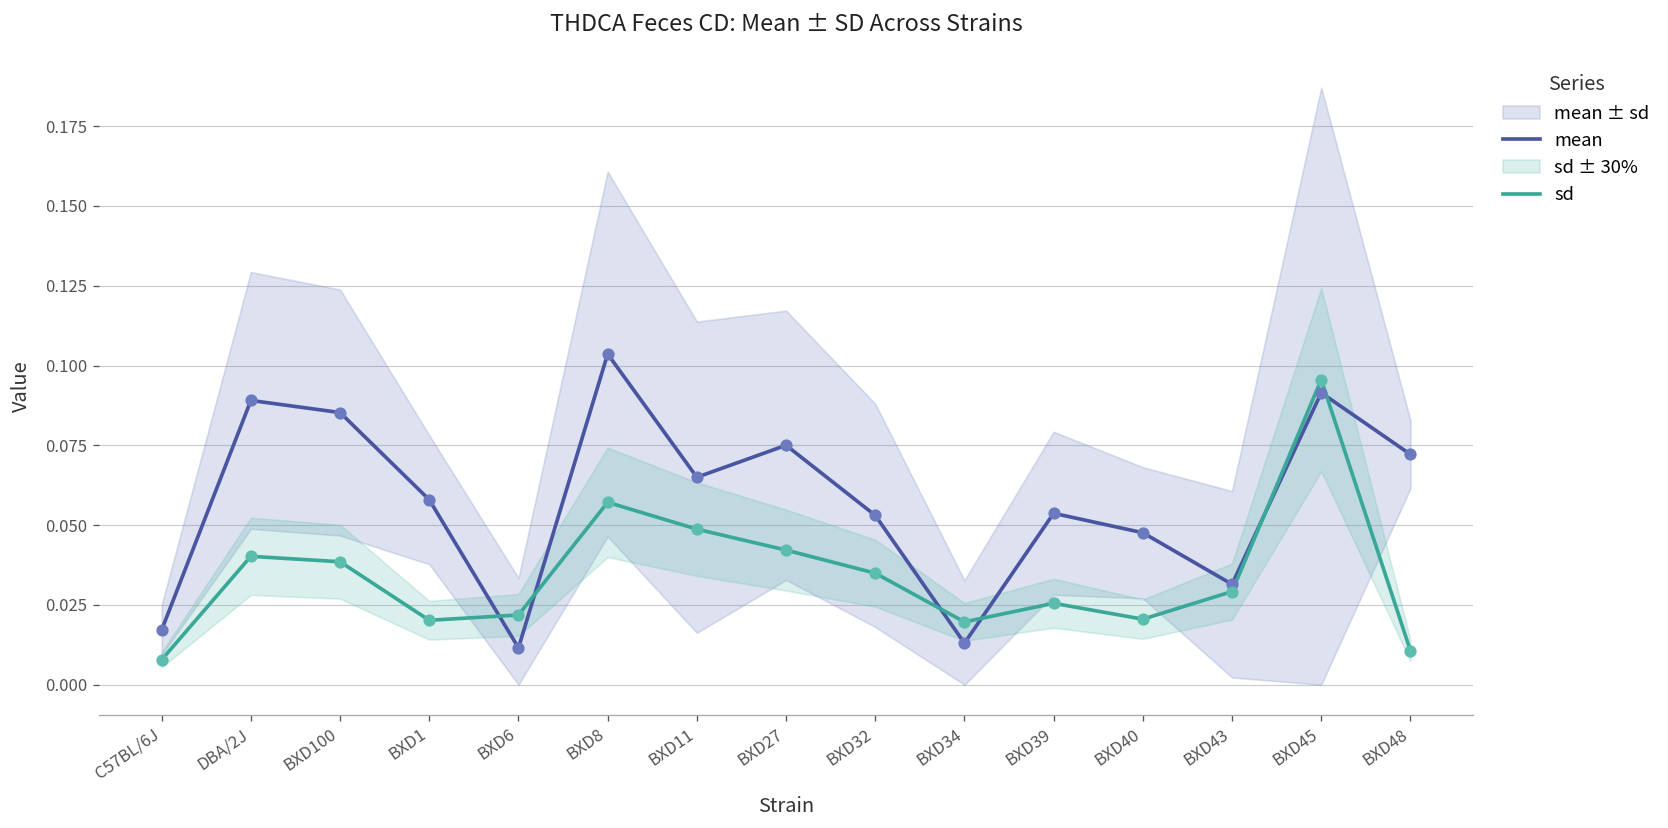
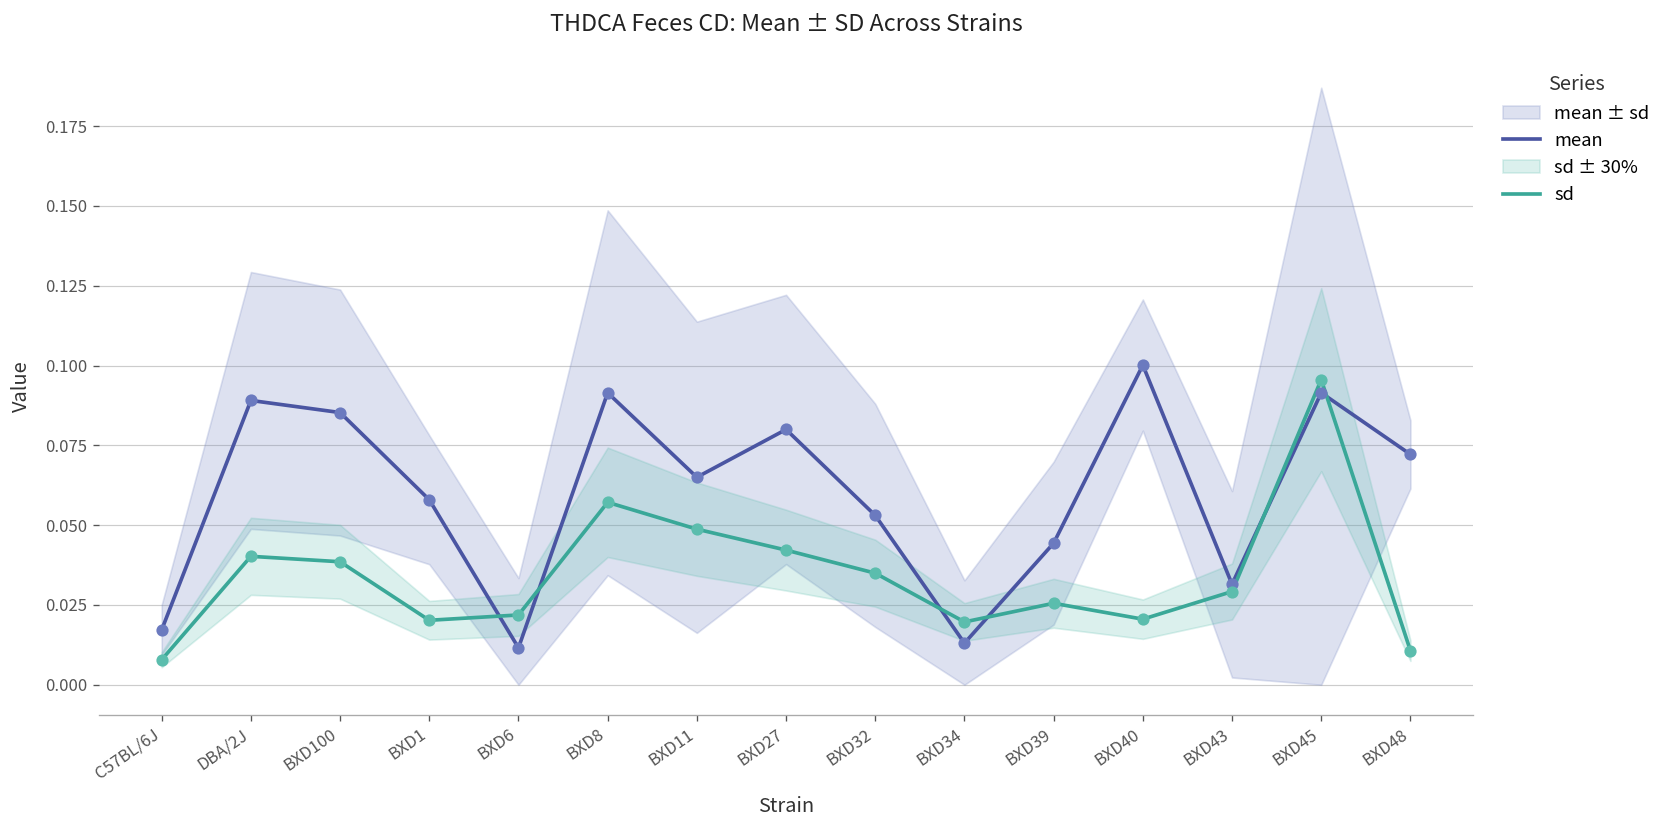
  {
    "mean": {
      "C57BL/6J": 0.017,
      "DBA/2J": 0.089,
      "BXD100": 0.085,
      "BXD1": 0.058,
      "BXD6": 0.012,
-     "BXD8": 0.104,
+     "BXD8": 0.091,
      "BXD11": 0.065,
-     "BXD27": 0.075,
+     "BXD27": 0.080,
      "BXD32": 0.053,
      "BXD34": 0.013,
-     "BXD39": 0.054,
-     "BXD40": 0.048,
+     "BXD39": 0.044,
+     "BXD40": 0.100,
      "BXD43": 0.031,
      "BXD45": 0.091,
      "BXD48": 0.072
    }
  }
